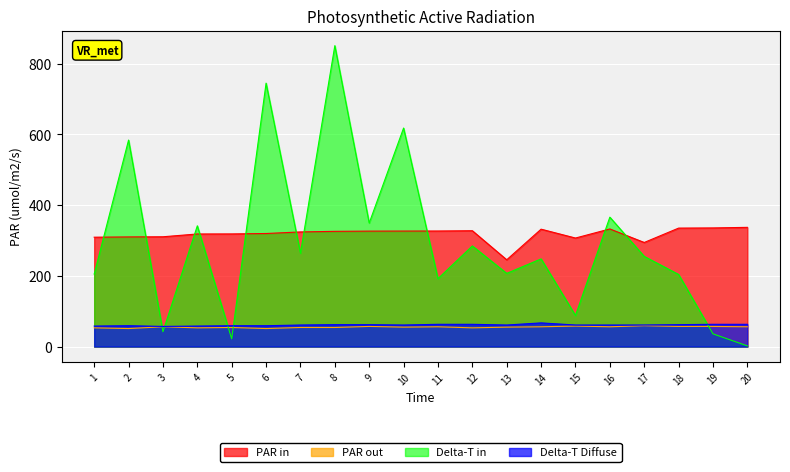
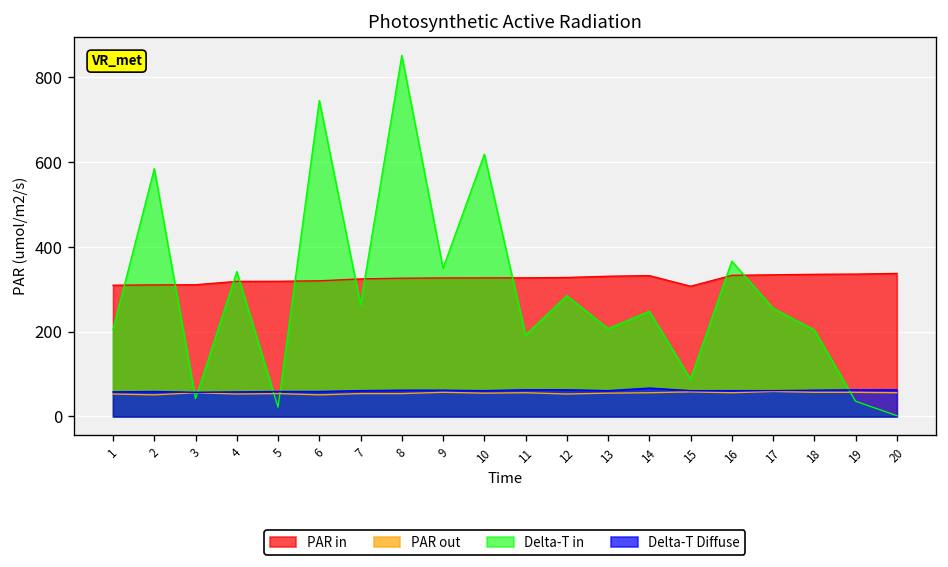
  {
    "PAR in": {
      "1": 310,
      "2": 310,
      "3": 310,
      "4": 320,
      "5": 320,
      "6": 320,
      "7": 320,
      "8": 330,
      "9": 330,
      "10": 330,
      "11": 330,
      "12": 330,
-     "13": 250,
+     "13": 330,
      "14": 330,
      "15": 310,
      "16": 330,
-     "17": 290,
+     "17": 330,
      "18": 340,
      "19": 340,
      "20": 340
    },
    "PAR out": {
      "2": 50,
      "6": 50,
      "8": 50,
      "12": 50,
      "14": 60
    },
    "Delta-T in": {
      "1": 210,
      "2": 580,
      "3": 40,
      "4": 340,
      "5": 20,
      "6": 750,
      "7": 260,
      "8": 850,
      "9": 350,
      "10": 620,
      "11": 190,
      "12": 280,
      "13": 210,
      "14": 250,
      "15": 90,
      "16": 370,
      "17": 260,
      "18": 200,
      "19": 40,
      "20": 0
    },
    "Delta-T Diffuse": {
      "2": 60,
      "6": 60,
      "8": 60,
      "12": 60,
      "14": 70
    }
  }
